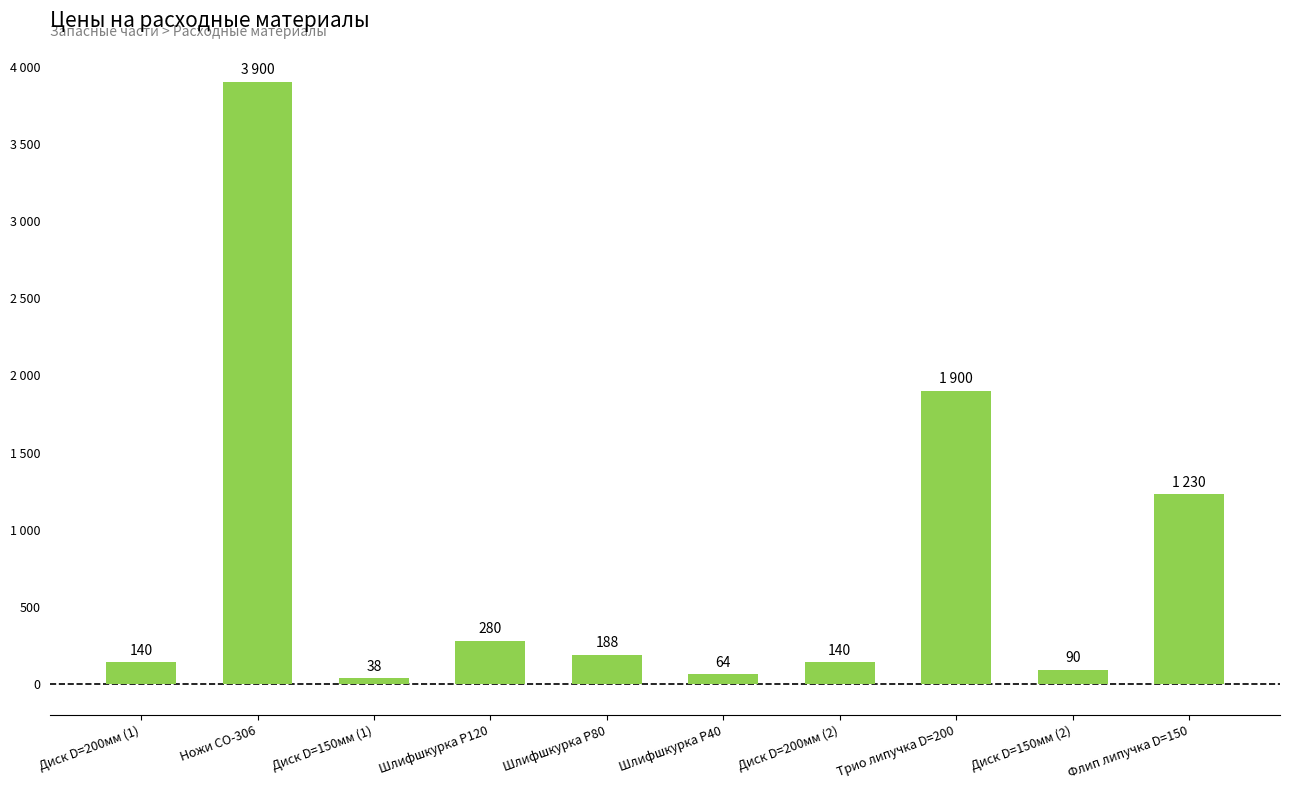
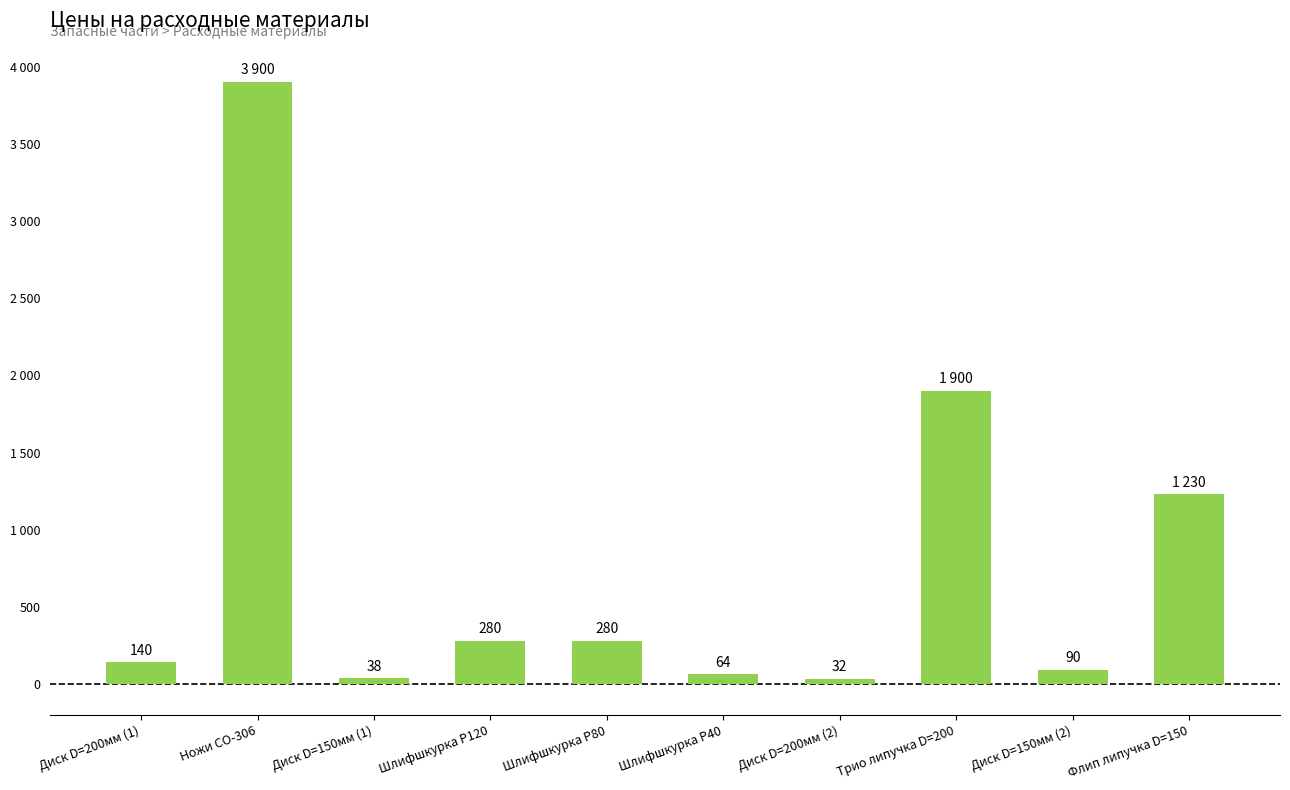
  {
    "Диск D=200мм (1)": 140,
    "Диск D=150мм (1)": 38,
    "Шлифшкурка Р120": 280,
-   "Шлифшкурка Р80": 188,
+   "Шлифшкурка Р80": 280,
    "Шлифшкурка Р40": 64,
-   "Диск D=200мм (2)": 140,
+   "Диск D=200мм (2)": 32,
    "Диск D=150мм (2)": 90
  }
